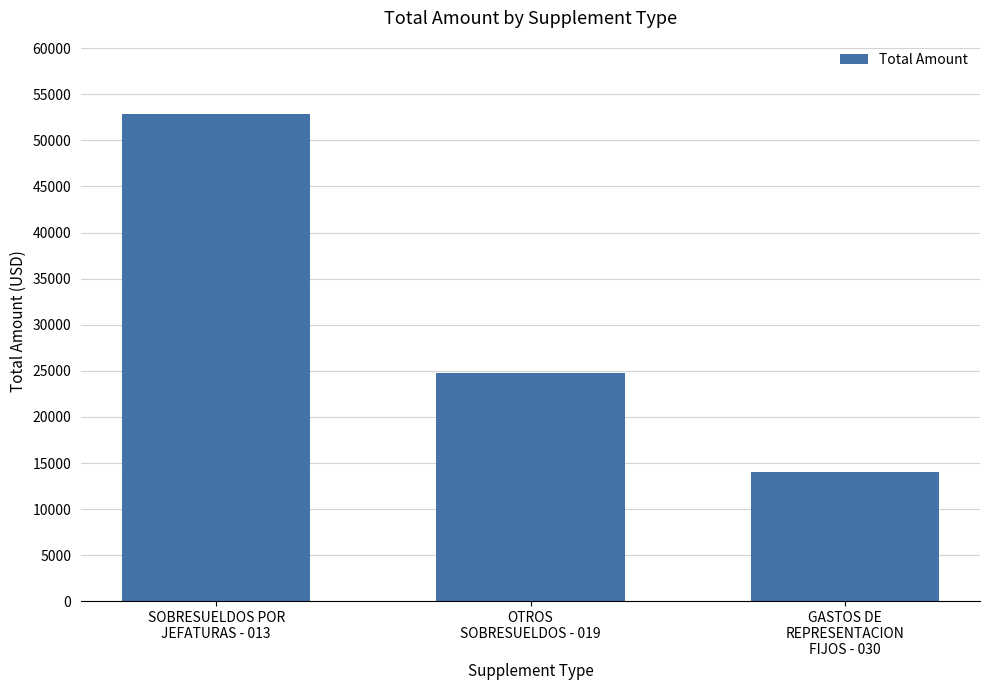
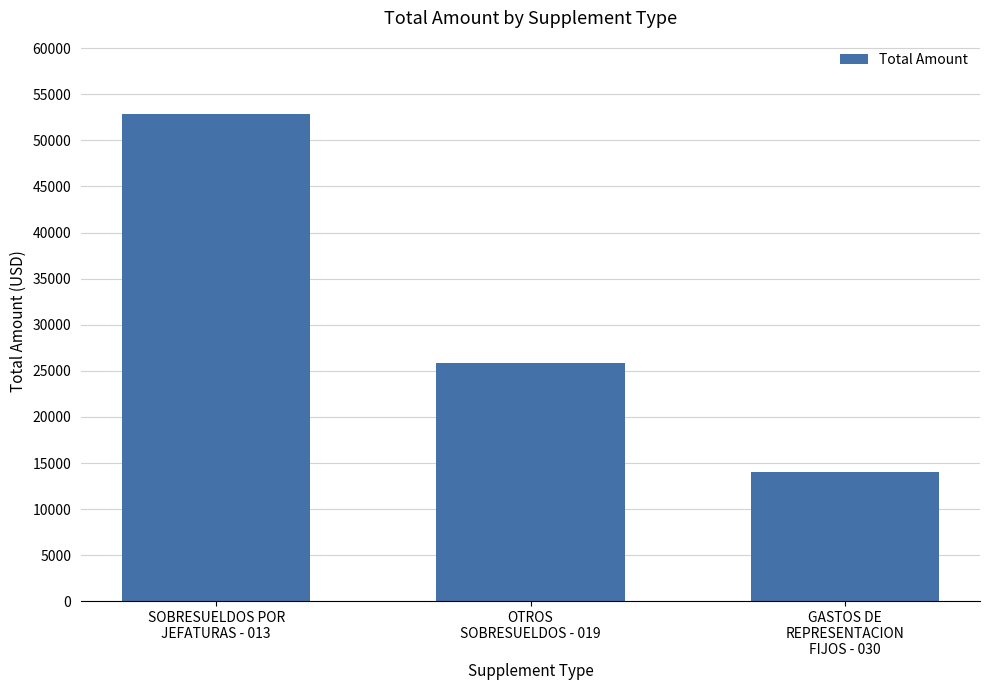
  {
    "SOBRESUELDOS POR JEFATURAS - 013": 53000,
-   "OTROS SOBRESUELDOS - 019": 25000,
+   "OTROS SOBRESUELDOS - 019": 26000,
    "GASTOS DE REPRESENTACION FIJOS - 030": 14000
  }
